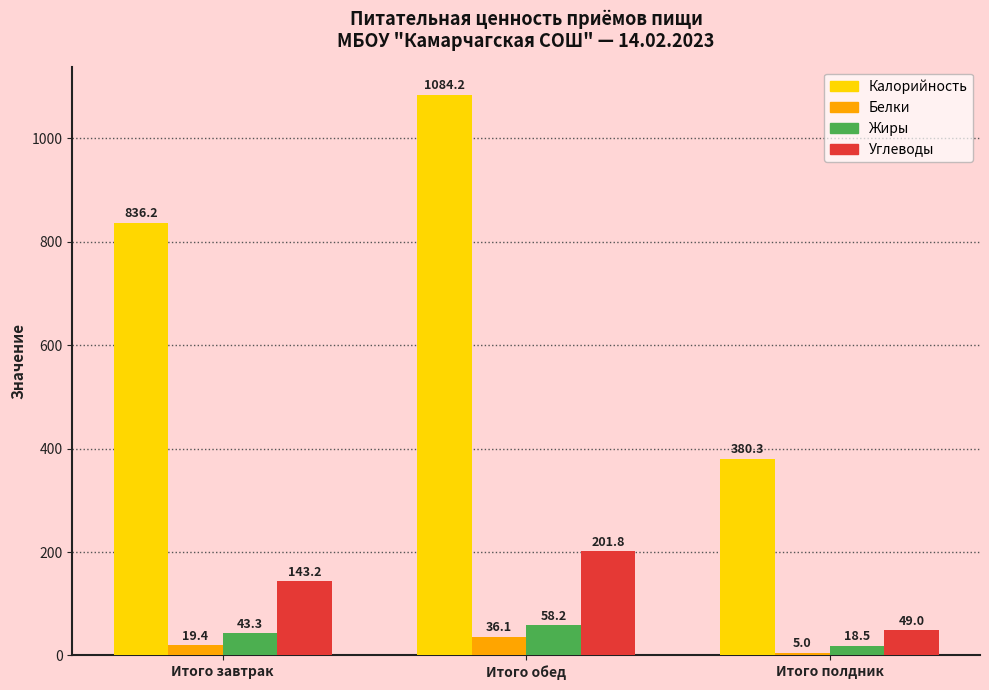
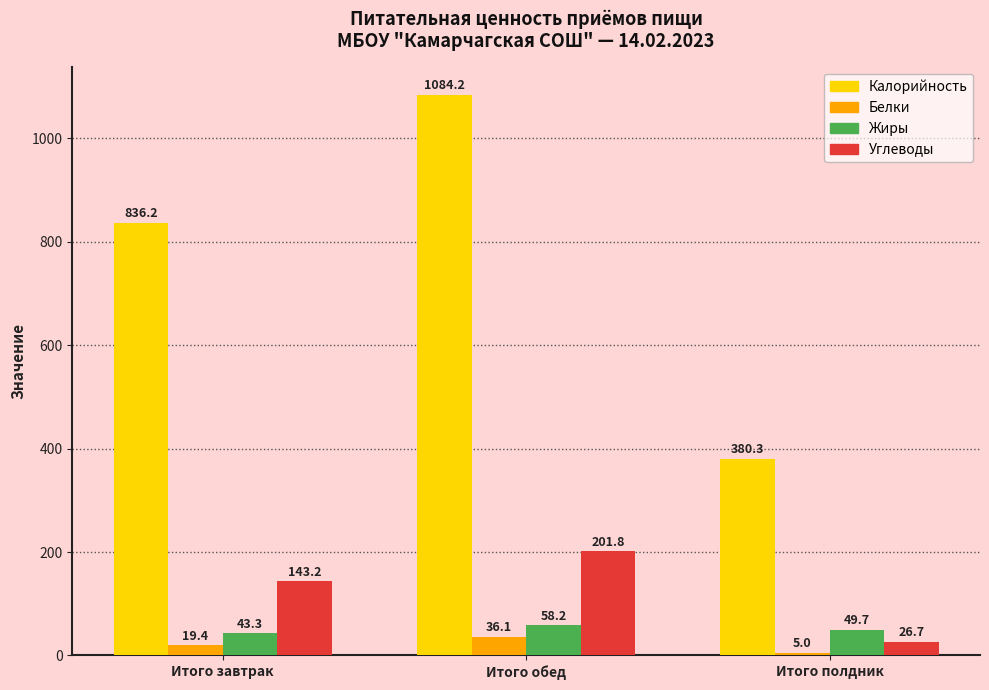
  {
    "Жиры": {
      "Итого завтрак": 43.3,
      "Итого обед": 58.2,
-     "Итого полдник": 18.5
+     "Итого полдник": 49.7
    },
    "Углеводы": {
      "Итого завтрак": 143.2,
      "Итого обед": 201.8,
-     "Итого полдник": 49.0
+     "Итого полдник": 26.7
    }
  }
